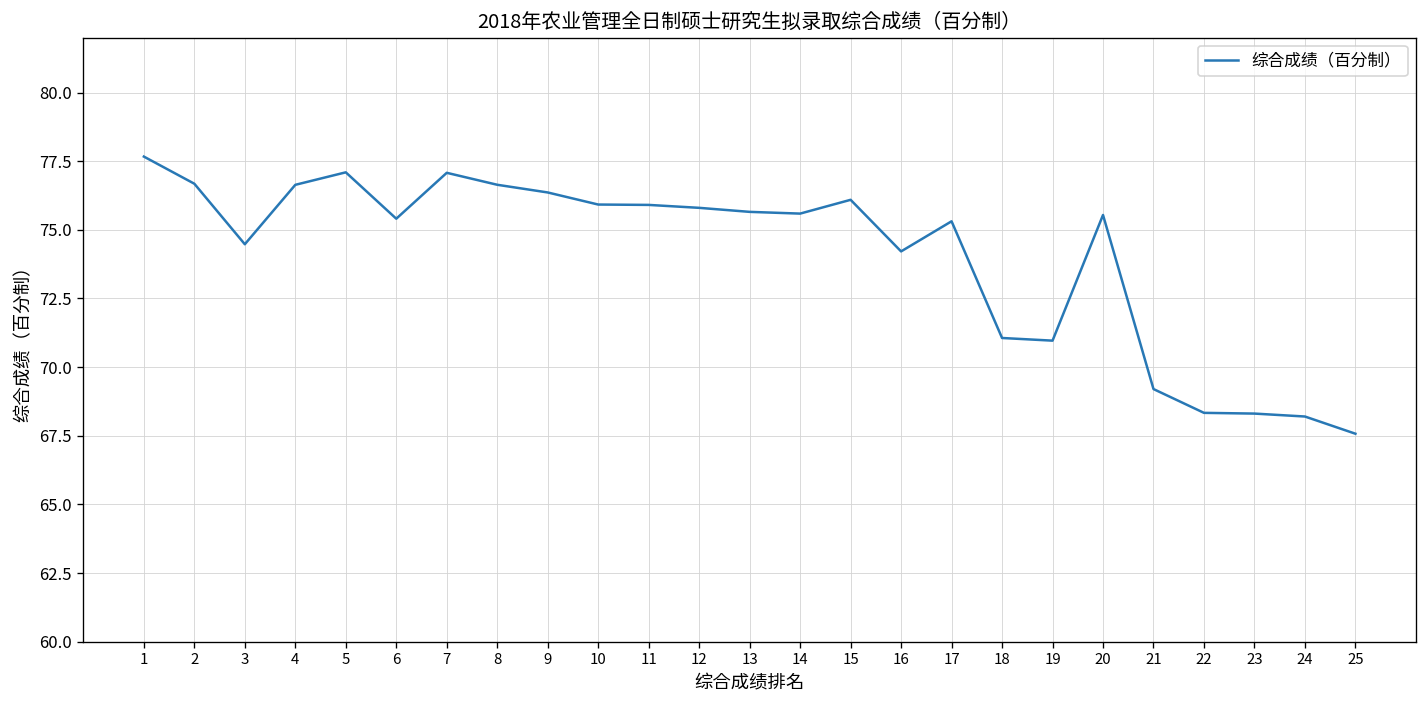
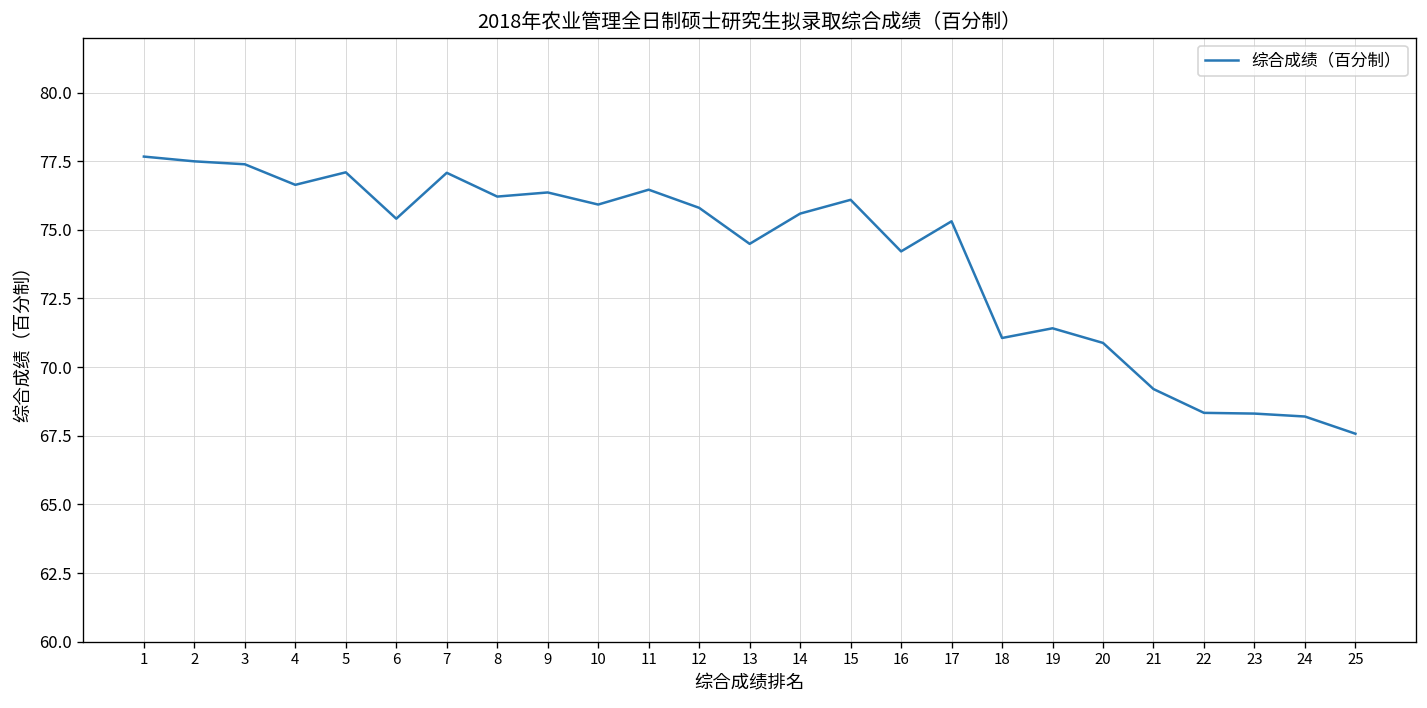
  {
    "1": 77.7,
-   "2": 76.7,
-   "3": 74.5,
+   "2": 77.5,
+   "3": 77.4,
    "4": 76.6,
    "5": 77.1,
    "6": 75.4,
    "7": 77.1,
-   "8": 76.6,
+   "8": 76.2,
    "9": 76.4,
    "10": 75.9,
-   "11": 75.9,
+   "11": 76.5,
    "12": 75.8,
-   "13": 75.7,
+   "13": 74.5,
    "14": 75.6,
    "15": 76.1,
    "16": 74.2,
    "17": 75.3,
    "18": 71.1,
-   "19": 71.0,
-   "20": 75.5,
+   "19": 71.4,
+   "20": 70.9,
    "21": 69.2,
    "22": 68.3,
    "23": 68.3,
    "24": 68.2,
    "25": 67.6
  }
